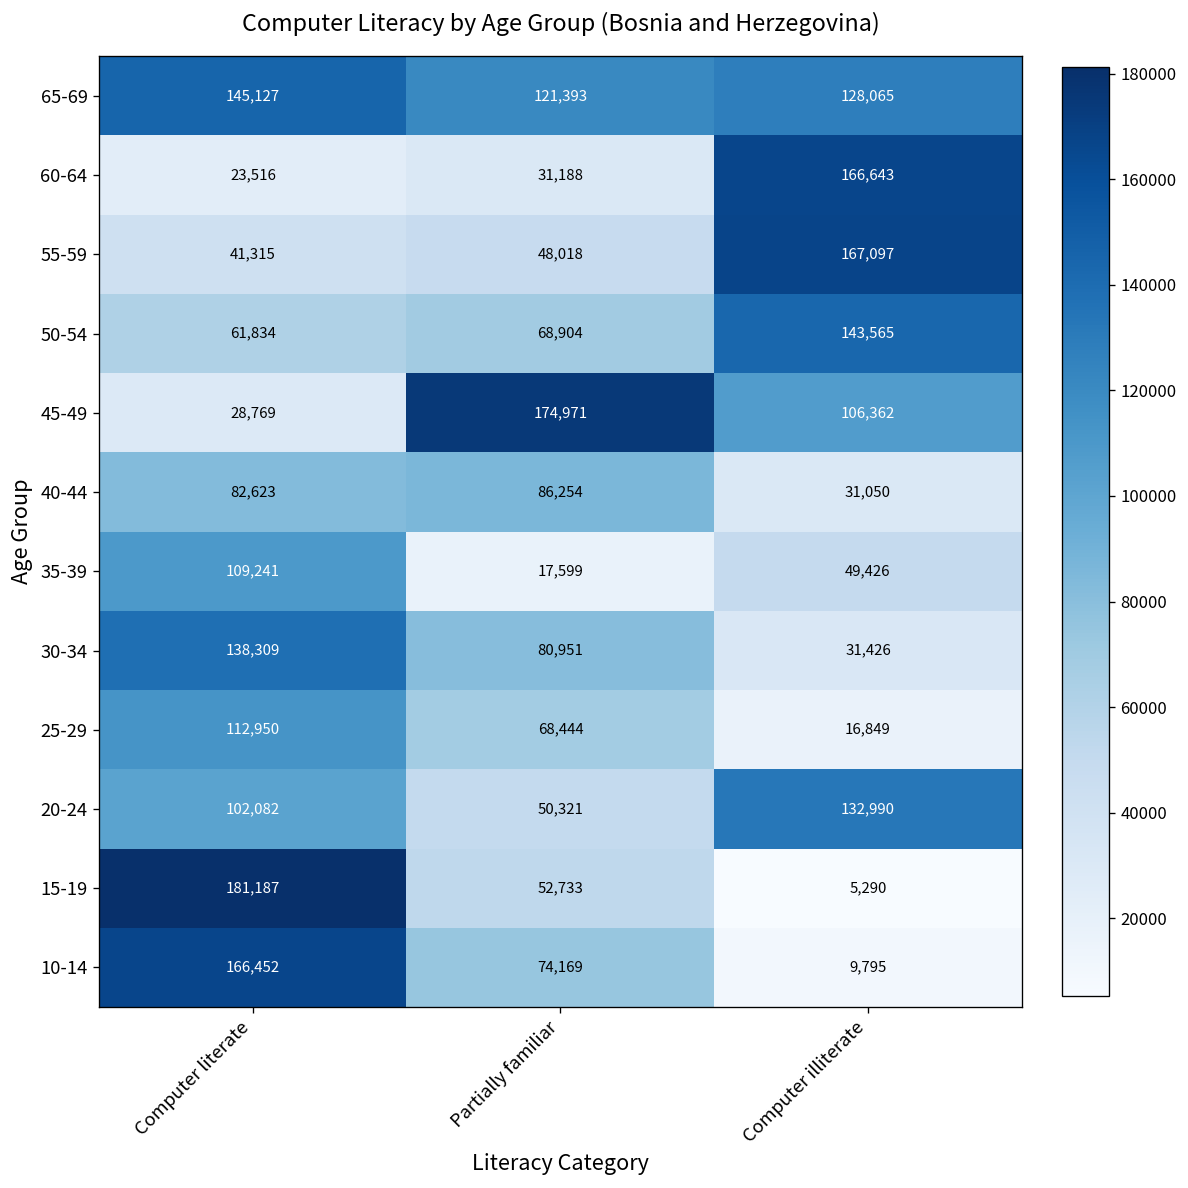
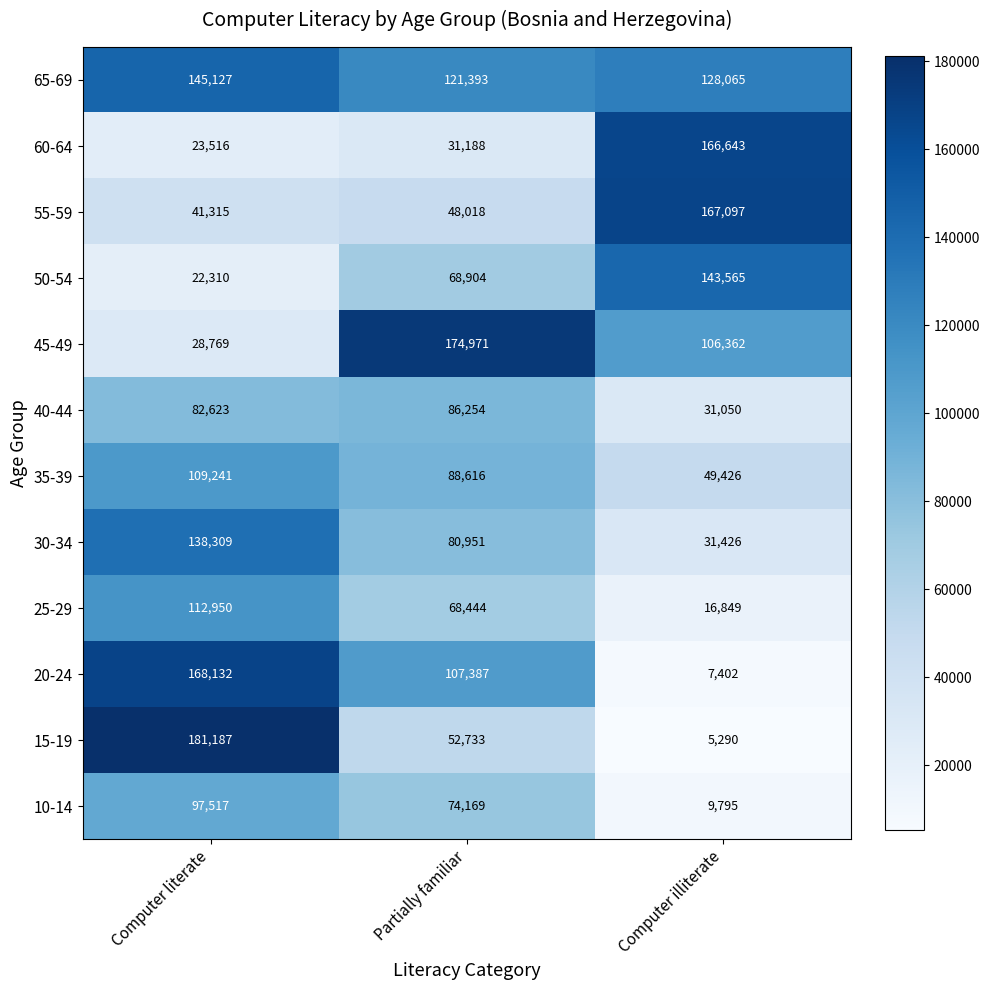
  {
    "65-69": {
      "Computer literate": "145,127",
      "Partially familiar": "121,393",
      "Computer illiterate": "128,065"
    },
    "60-64": {
      "Computer literate": "23,516",
      "Partially familiar": "31,188",
      "Computer illiterate": "166,643"
    },
    "55-59": {
      "Computer literate": "41,315",
      "Partially familiar": "48,018",
      "Computer illiterate": "167,097"
    },
    "50-54": {
-     "Computer literate": "61,834",
+     "Computer literate": "22,310",
      "Partially familiar": "68,904",
      "Computer illiterate": "143,565"
    },
    "45-49": {
      "Computer literate": "28,769",
      "Partially familiar": "174,971",
      "Computer illiterate": "106,362"
    },
    "40-44": {
      "Computer literate": "82,623",
      "Partially familiar": "86,254",
      "Computer illiterate": "31,050"
    },
    "35-39": {
      "Computer literate": "109,241",
-     "Partially familiar": "17,599",
+     "Partially familiar": "88,616",
      "Computer illiterate": "49,426"
    },
    "30-34": {
      "Computer literate": "138,309",
      "Partially familiar": "80,951",
      "Computer illiterate": "31,426"
    },
    "25-29": {
      "Computer literate": "112,950",
      "Partially familiar": "68,444",
      "Computer illiterate": "16,849"
    },
    "20-24": {
-     "Computer literate": "102,082",
-     "Partially familiar": "50,321",
-     "Computer illiterate": "132,990"
+     "Computer literate": "168,132",
+     "Partially familiar": "107,387",
+     "Computer illiterate": "7,402"
    },
    "15-19": {
      "Computer literate": "181,187",
      "Partially familiar": "52,733",
      "Computer illiterate": "5,290"
    },
    "10-14": {
-     "Computer literate": "166,452",
+     "Computer literate": "97,517",
      "Partially familiar": "74,169",
      "Computer illiterate": "9,795"
    }
  }
